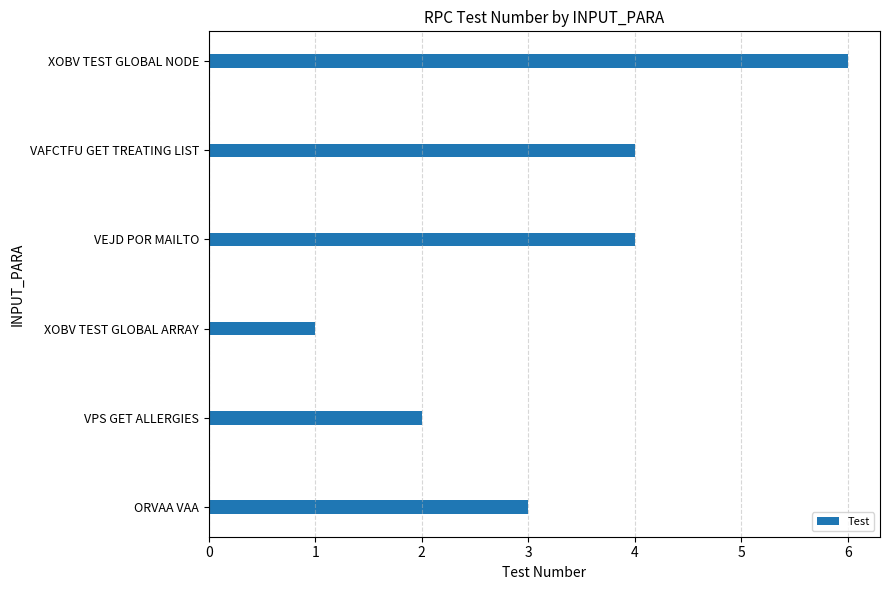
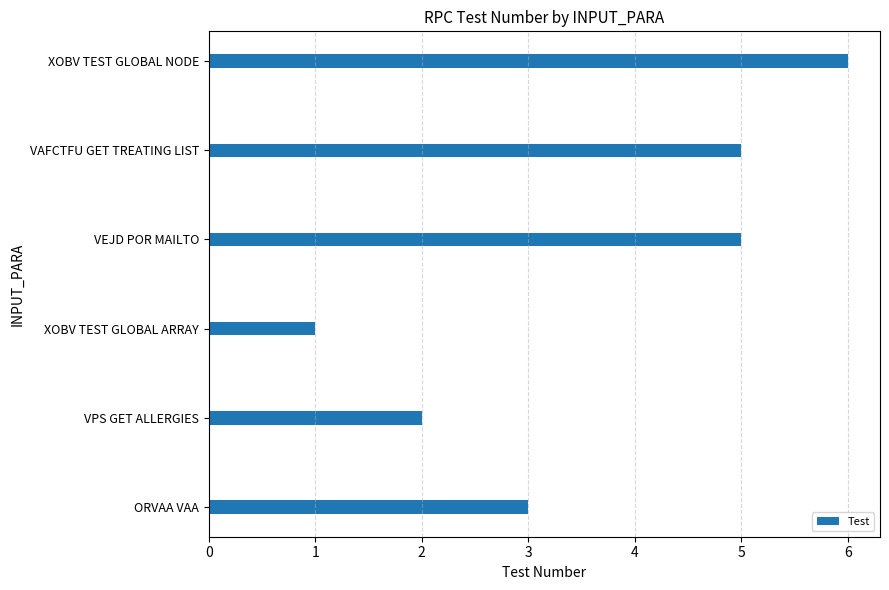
  {
    "XOBV TEST GLOBAL NODE": 6,
-   "VAFCTFU GET TREATING LIST": 4,
-   "VEJD POR MAILTO": 4,
+   "VAFCTFU GET TREATING LIST": 5,
+   "VEJD POR MAILTO": 5,
    "XOBV TEST GLOBAL ARRAY": 1,
    "VPS GET ALLERGIES": 2,
    "ORVAA VAA": 3
  }
